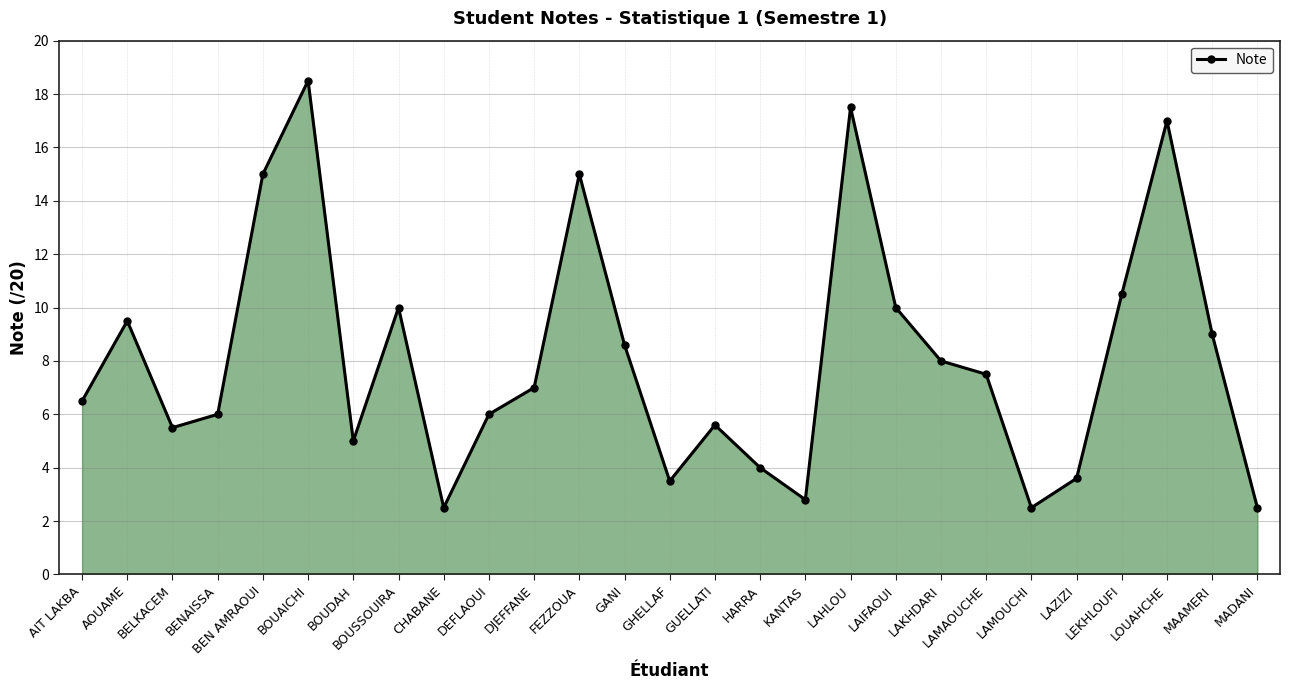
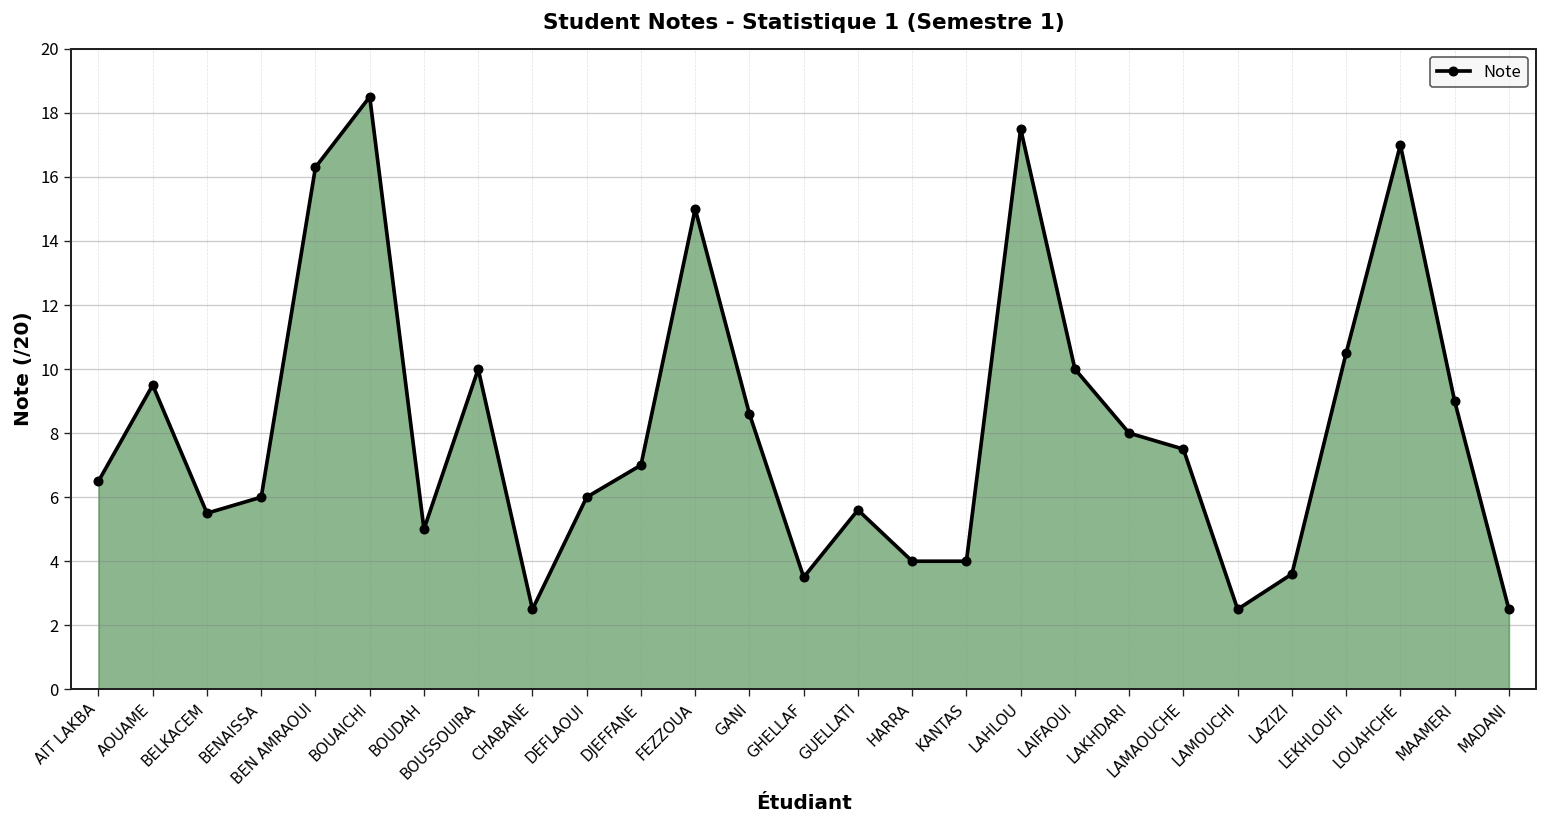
  {
    "AIT LAKBA": 6.5,
    "AOUAME": 9.5,
    "BELKACEM": 5.5,
    "BENAISSA": 6.0,
-   "BEN AMRAOUI": 15.0,
+   "BEN AMRAOUI": 16.3,
    "BOUAICHI": 18.5,
    "BOUDAH": 5.0,
    "BOUSSOUIRA": 10.0,
    "CHABANE": 2.5,
    "DEFLAOUI": 6.0,
    "DJEFFANE": 7.0,
    "FEZZOUA": 15.0,
    "GANI": 8.6,
    "GHELLAF": 3.5,
    "GUELLATI": 5.6,
    "HARRA": 4.0,
-   "KANTAS": 2.8,
+   "KANTAS": 4.0,
    "LAHLOU": 17.5,
    "LAIFAOUI": 10.0,
    "LAKHDARI": 8.0,
    "LAMAOUCHE": 7.5,
    "LAMOUCHI": 2.5,
    "LAZIZI": 3.6,
    "LEKHLOUFI": 10.5,
    "LOUAHCHE": 17.0,
    "MAAMERI": 9.0,
    "MADANI": 2.5
  }
